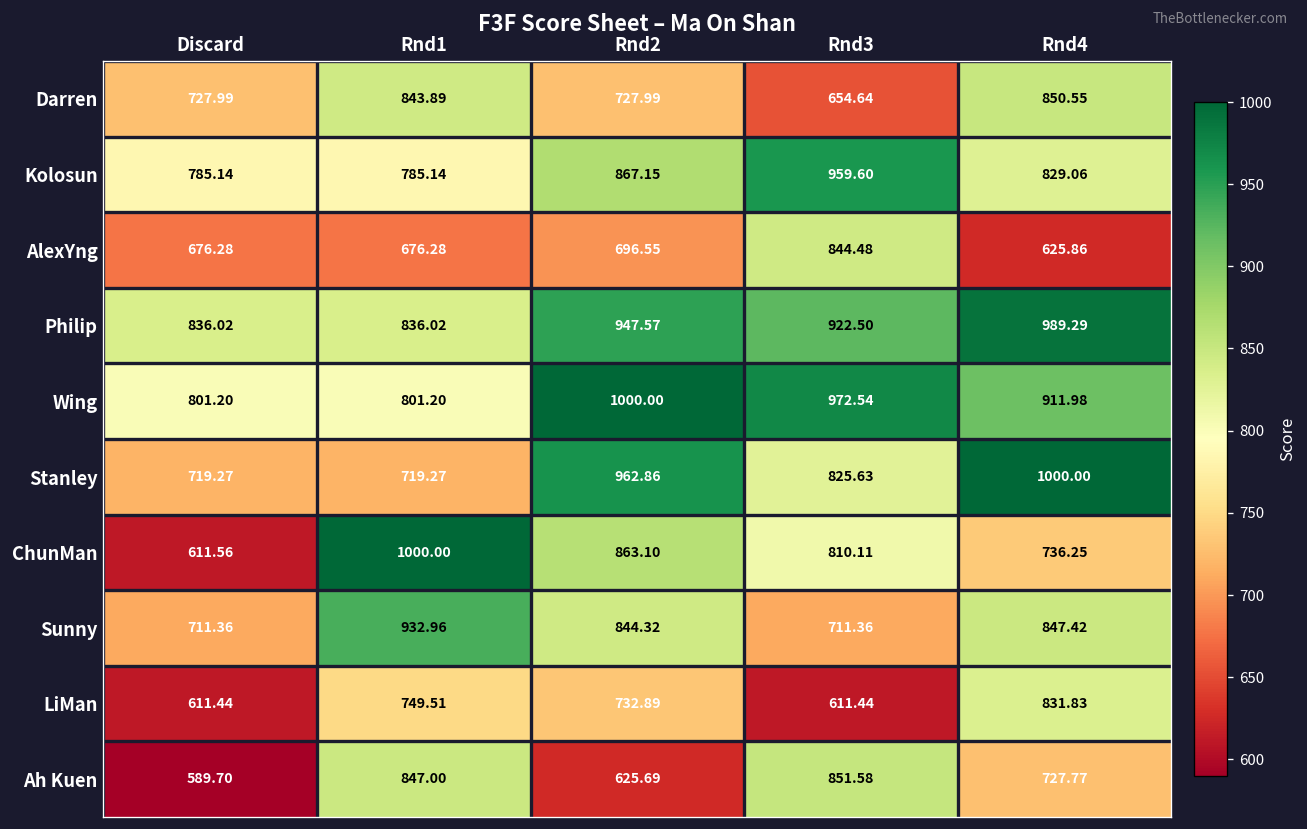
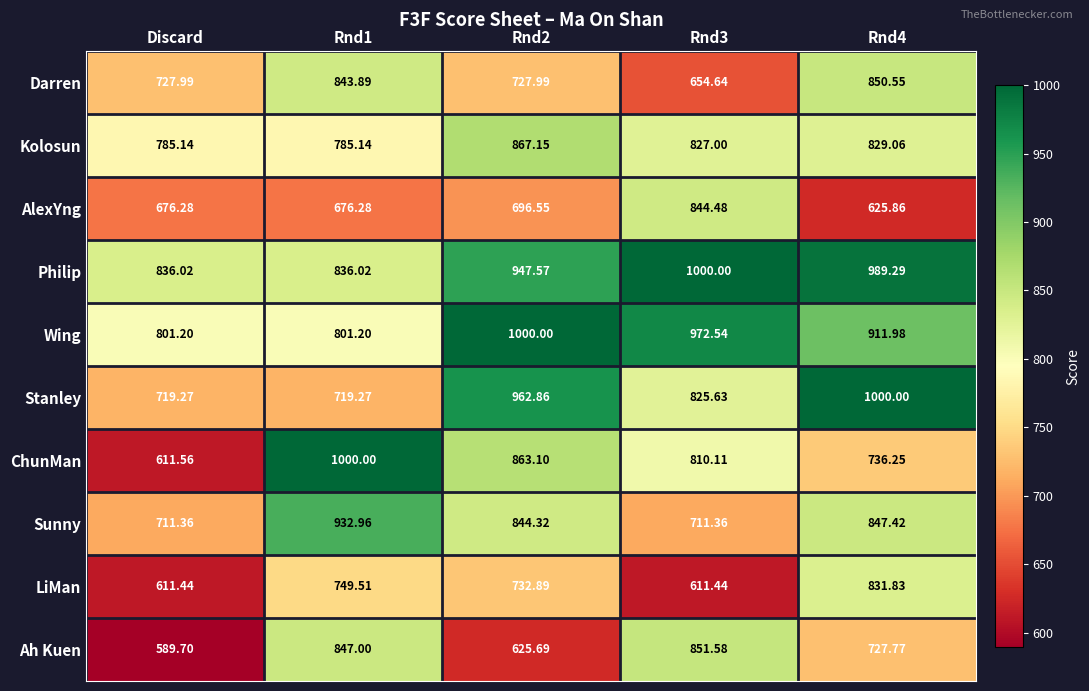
  {
    "Darren": {
      "Discard": 727.99,
      "Rnd1": 843.89,
      "Rnd2": 727.99,
      "Rnd3": 654.64,
      "Rnd4": 850.55
    },
    "Kolosun": {
      "Discard": 785.14,
      "Rnd1": 785.14,
      "Rnd2": 867.15,
-     "Rnd3": 959.60,
+     "Rnd3": 827.00,
      "Rnd4": 829.06
    },
    "AlexYng": {
      "Discard": 676.28,
      "Rnd1": 676.28,
      "Rnd2": 696.55,
      "Rnd3": 844.48,
      "Rnd4": 625.86
    },
    "Philip": {
      "Discard": 836.02,
      "Rnd1": 836.02,
      "Rnd2": 947.57,
-     "Rnd3": 922.50,
+     "Rnd3": 1000.00,
      "Rnd4": 989.29
    },
    "Wing": {
      "Discard": 801.20,
      "Rnd1": 801.20,
      "Rnd2": 1000.00,
      "Rnd3": 972.54,
      "Rnd4": 911.98
    },
    "Stanley": {
      "Discard": 719.27,
      "Rnd1": 719.27,
      "Rnd2": 962.86,
      "Rnd3": 825.63,
      "Rnd4": 1000.00
    },
    "ChunMan": {
      "Discard": 611.56,
      "Rnd1": 1000.00,
      "Rnd2": 863.10,
      "Rnd3": 810.11,
      "Rnd4": 736.25
    },
    "Sunny": {
      "Discard": 711.36,
      "Rnd1": 932.96,
      "Rnd2": 844.32,
      "Rnd3": 711.36,
      "Rnd4": 847.42
    },
    "LiMan": {
      "Discard": 611.44,
      "Rnd1": 749.51,
      "Rnd2": 732.89,
      "Rnd3": 611.44,
      "Rnd4": 831.83
    },
    "Ah Kuen": {
      "Discard": 589.70,
      "Rnd1": 847.00,
      "Rnd2": 625.69,
      "Rnd3": 851.58,
      "Rnd4": 727.77
    }
  }
